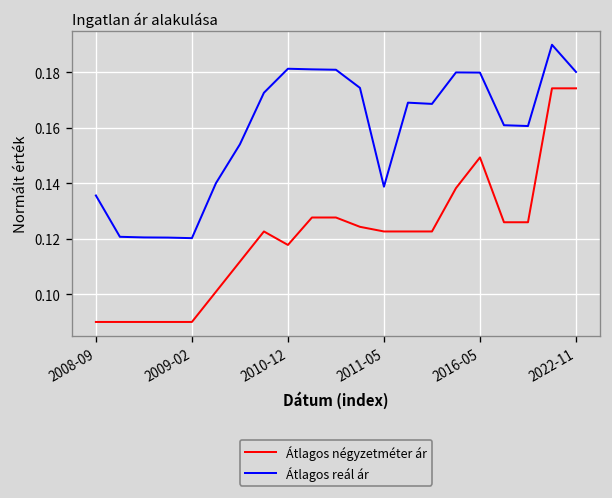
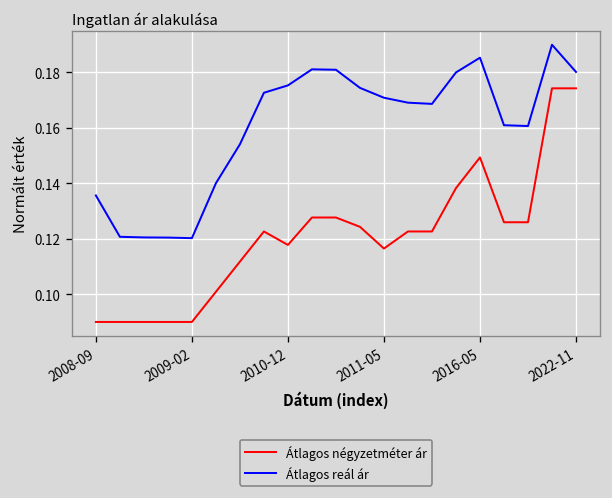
  {
    "Átlagos négyzetméter ár": {
      "2008-09": 0.090,
      "2009-02": 0.090,
      "2010-12": 0.118,
-     "2011-05": 0.123,
+     "2011-05": 0.116,
      "2016-05": 0.149,
      "2022-11": 0.174
    },
    "Átlagos reál ár": {
      "2008-09": 0.136,
      "2009-02": 0.120,
-     "2010-12": 0.181,
-     "2011-05": 0.139,
-     "2016-05": 0.180,
+     "2010-12": 0.175,
+     "2011-05": 0.171,
+     "2016-05": 0.185,
      "2022-11": 0.180
    }
  }
